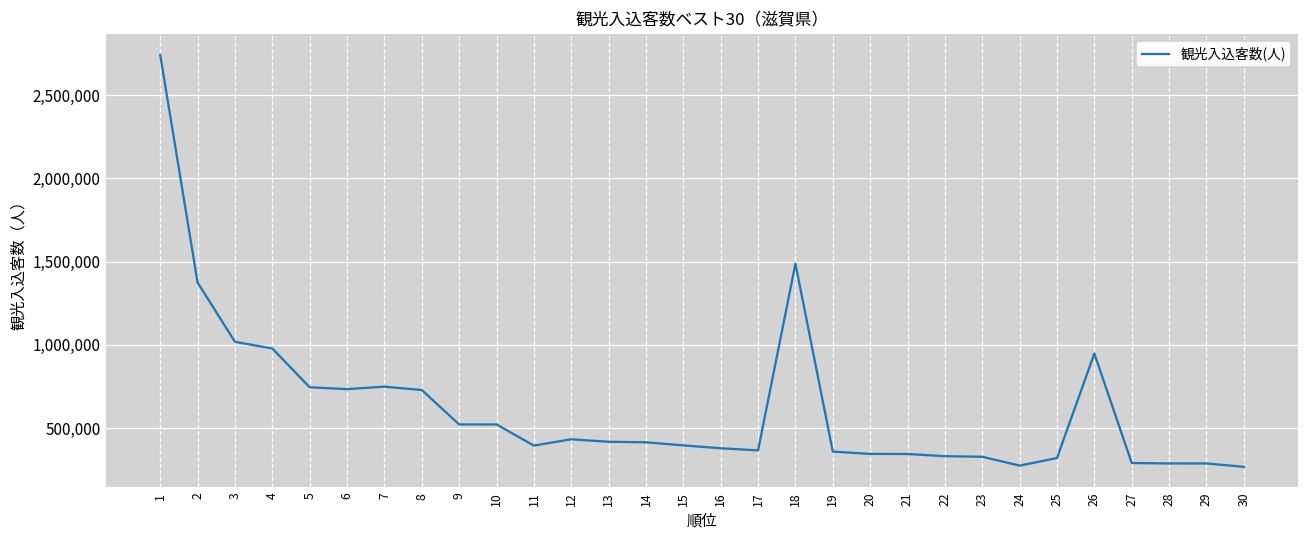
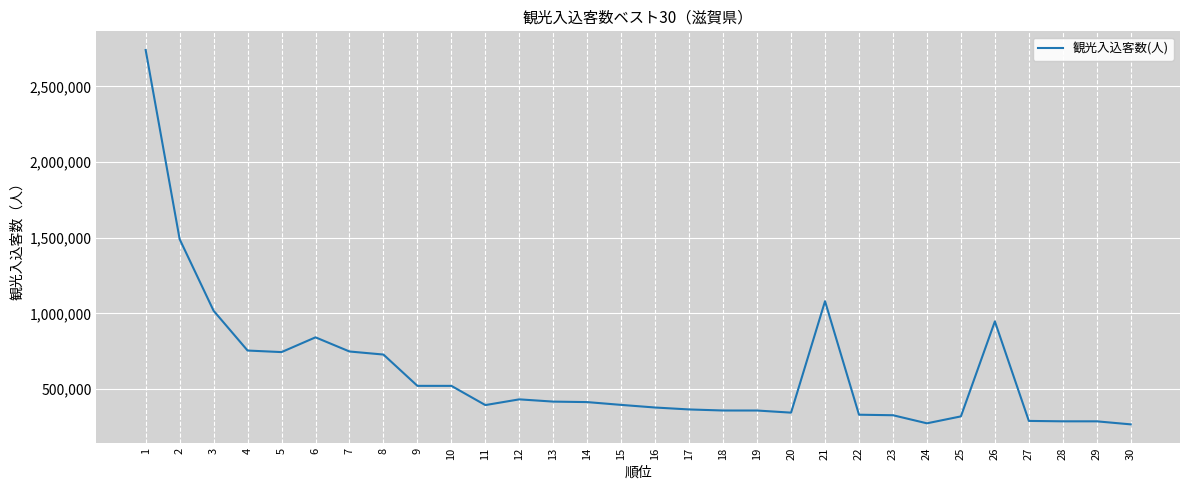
  {
    "1": "2,740,000",
-   "2": "1,370,000",
+   "2": "1,490,000",
    "3": "1,020,000",
-   "4": "980,000",
+   "4": "760,000",
    "5": "750,000",
-   "6": "730,000",
+   "6": "840,000",
    "7": "750,000",
    "8": "730,000",
    "9": "520,000",
    "10": "520,000",
    "11": "390,000",
    "12": "430,000",
    "13": "420,000",
    "14": "410,000",
    "15": "400,000",
    "16": "380,000",
    "17": "370,000",
-   "18": "1,490,000",
+   "18": "360,000",
    "19": "360,000",
    "20": "350,000",
-   "21": "340,000",
+   "21": "1,080,000",
    "22": "330,000",
    "23": "330,000",
    "24": "270,000",
    "25": "320,000",
    "26": "950,000",
    "27": "290,000",
    "28": "290,000",
    "29": "290,000",
    "30": "270,000"
  }
